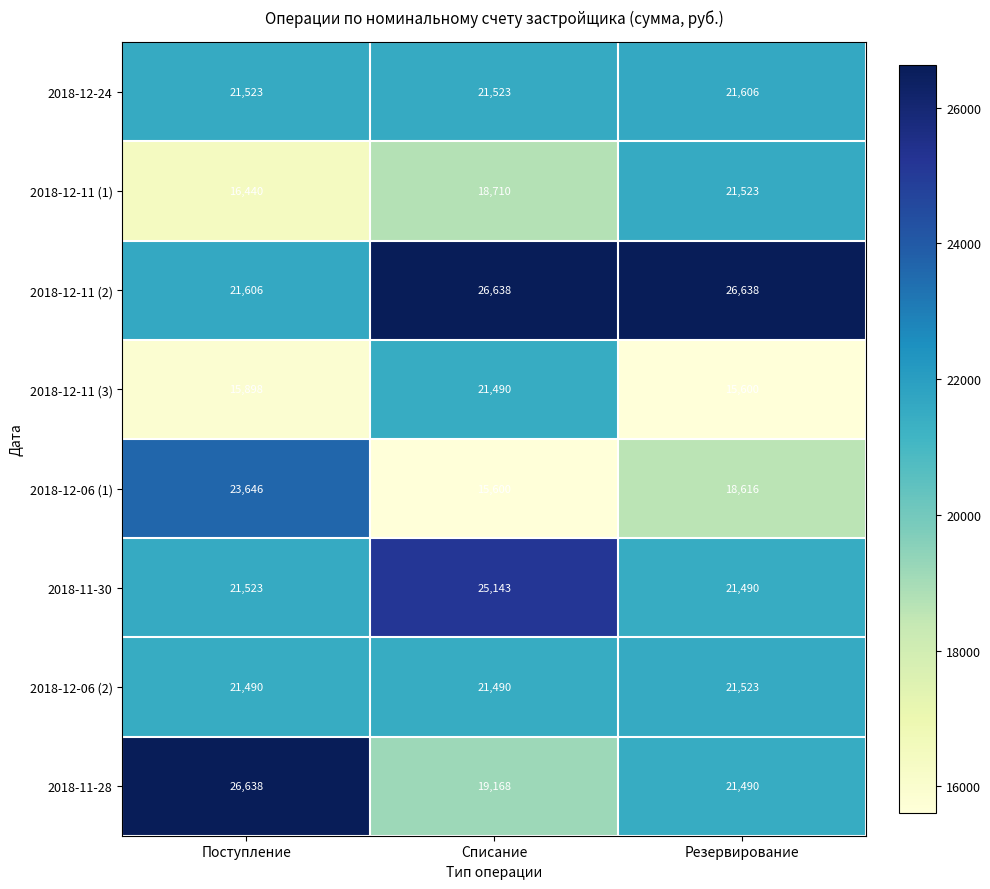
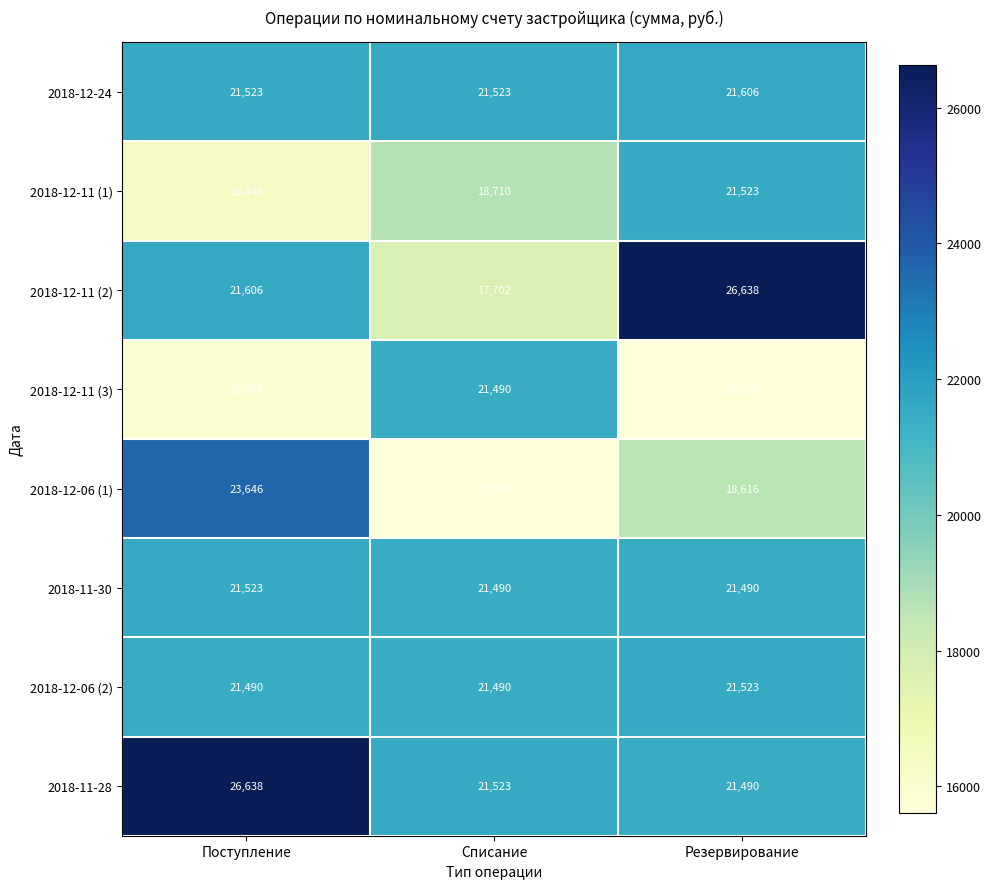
  {
    "2018-12-24": {
      "Поступление": "21,523",
      "Списание": "21,523",
      "Резервирование": "21,606"
    },
    "2018-12-11 (1)": {
      "Поступление": "16,440",
      "Списание": "18,710",
      "Резервирование": "21,523"
    },
    "2018-12-11 (2)": {
      "Поступление": "21,606",
-     "Списание": "26,638",
+     "Списание": "17,702",
      "Резервирование": "26,638"
    },
    "2018-12-11 (3)": {
      "Списание": "21,490"
    },
    "2018-12-06 (1)": {
      "Поступление": "23,646",
      "Резервирование": "18,616"
    },
    "2018-11-30": {
      "Поступление": "21,523",
-     "Списание": "25,143",
+     "Списание": "21,490",
      "Резервирование": "21,490"
    },
    "2018-12-06 (2)": {
      "Поступление": "21,490",
      "Списание": "21,490",
      "Резервирование": "21,523"
    },
    "2018-11-28": {
      "Поступление": "26,638",
-     "Списание": "19,168",
+     "Списание": "21,523",
      "Резервирование": "21,490"
    }
  }
